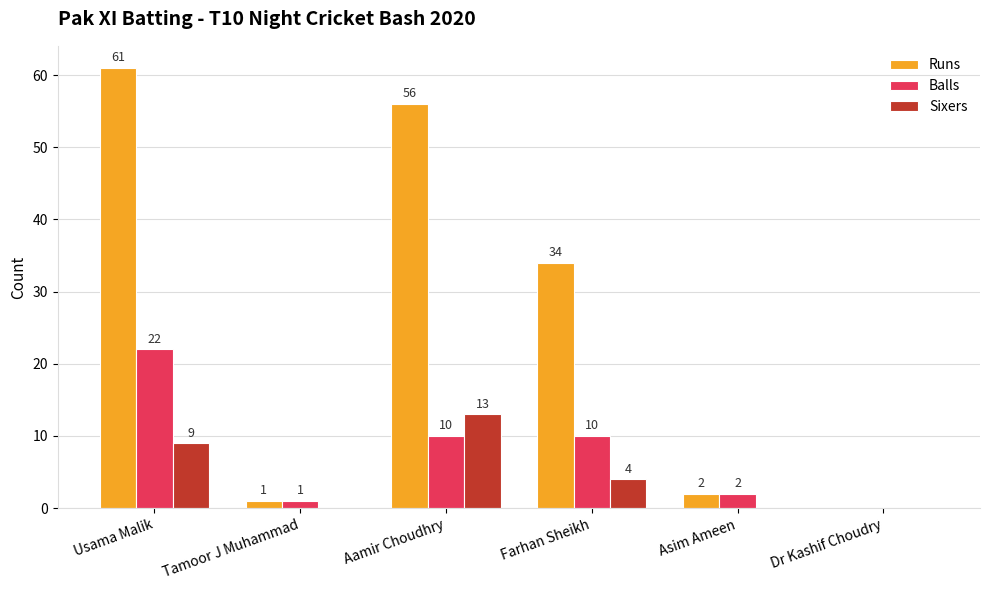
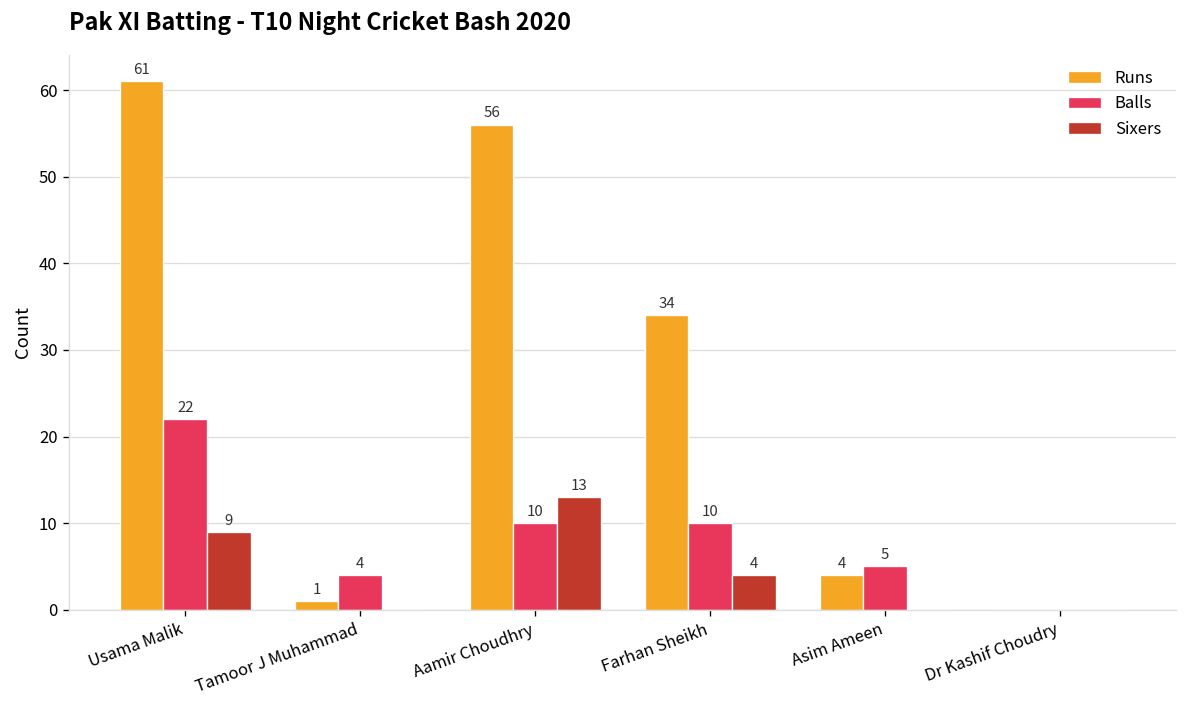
  {
    "Runs": {
      "Usama Malik": 61,
      "Tamoor J Muhammad": 1,
      "Aamir Choudhry": 56,
      "Farhan Sheikh": 34,
-     "Asim Ameen": 2
+     "Asim Ameen": 4
    },
    "Balls": {
      "Usama Malik": 22,
-     "Tamoor J Muhammad": 1,
+     "Tamoor J Muhammad": 4,
      "Aamir Choudhry": 10,
      "Farhan Sheikh": 10,
-     "Asim Ameen": 2
+     "Asim Ameen": 5
    },
    "Sixers": {
      "Usama Malik": 9,
      "Aamir Choudhry": 13,
      "Farhan Sheikh": 4
    }
  }
